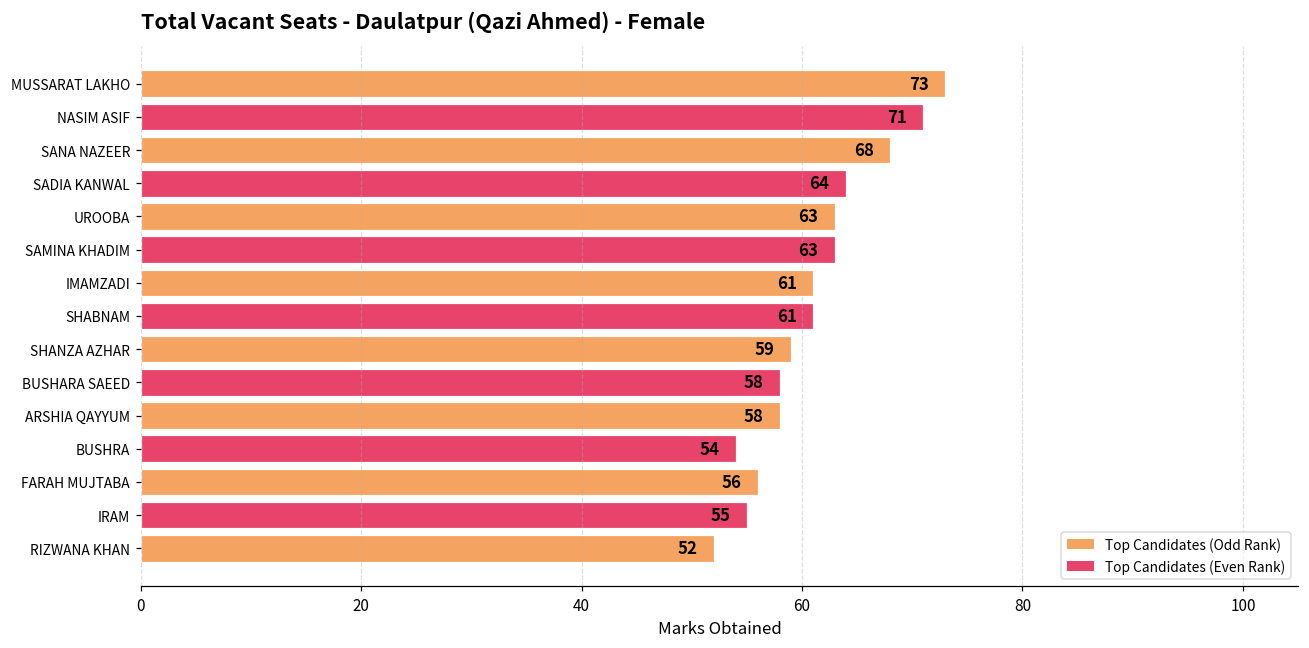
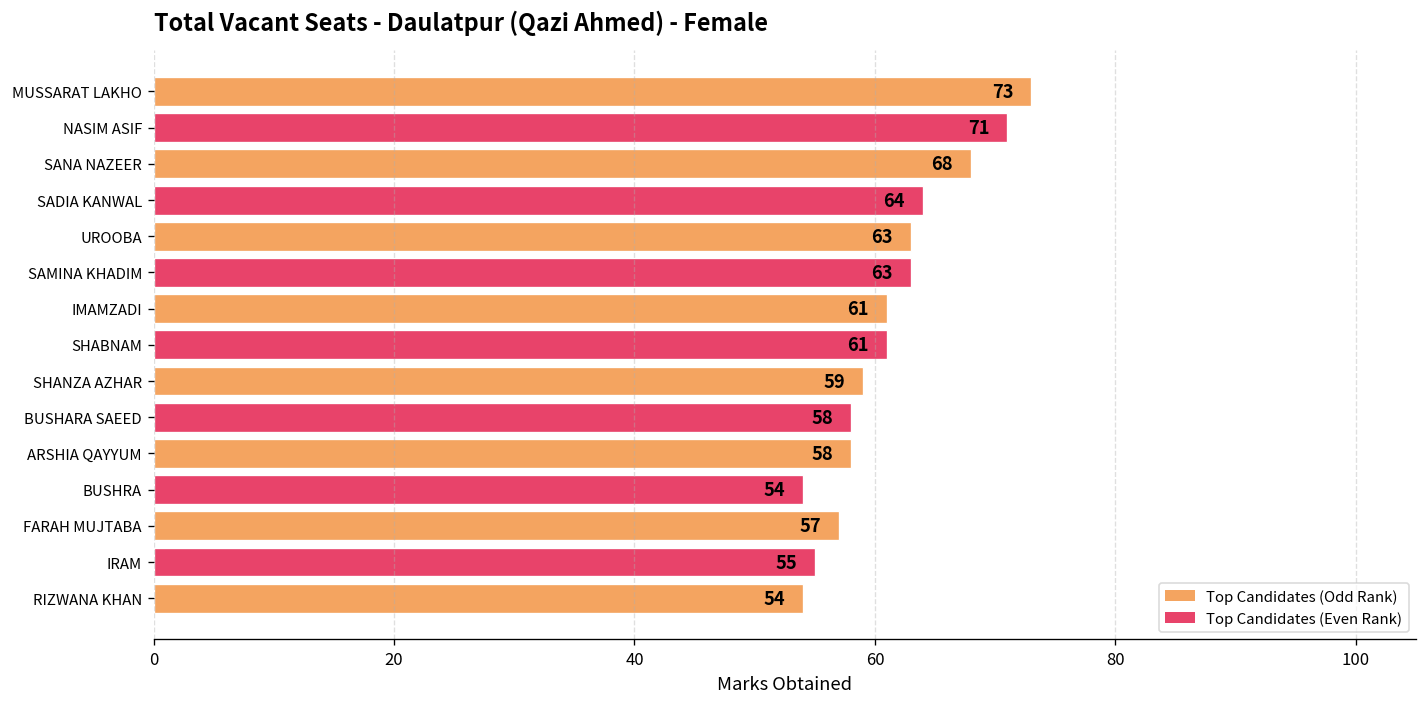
  {
    "MUSSARAT LAKHO": 73,
    "NASIM ASIF": 71,
    "SANA NAZEER": 68,
    "SADIA KANWAL": 64,
    "UROOBA": 63,
    "SAMINA KHADIM": 63,
    "IMAMZADI": 61,
    "SHABNAM": 61,
    "SHANZA AZHAR": 59,
    "BUSHARA SAEED": 58,
    "ARSHIA QAYYUM": 58,
    "BUSHRA": 54,
-   "FARAH MUJTABA": 56,
+   "FARAH MUJTABA": 57,
    "IRAM": 55,
-   "RIZWANA KHAN": 52
+   "RIZWANA KHAN": 54
  }
